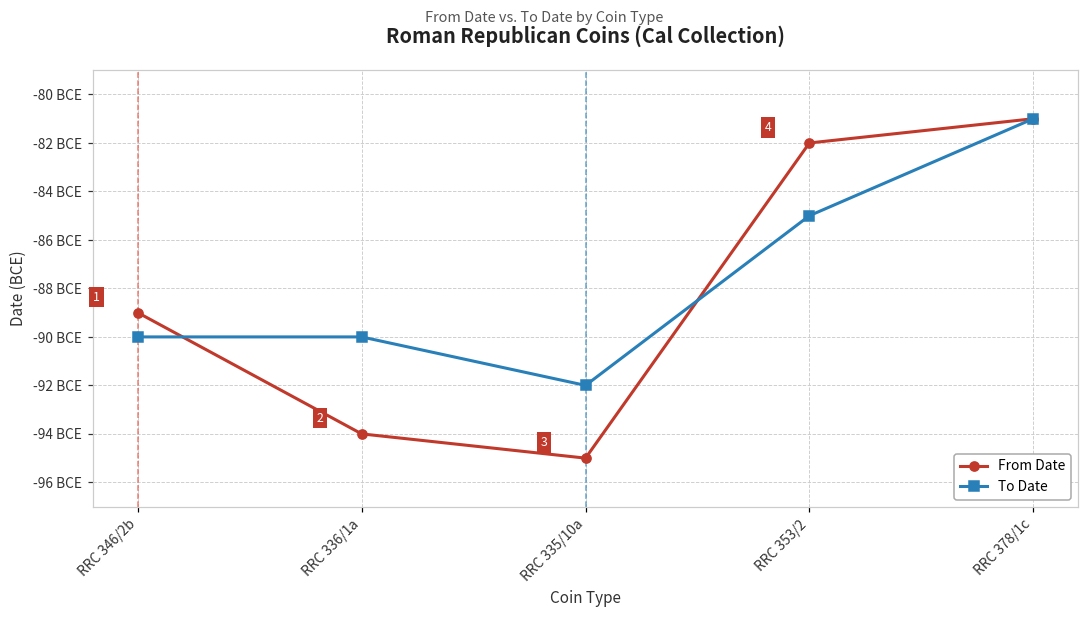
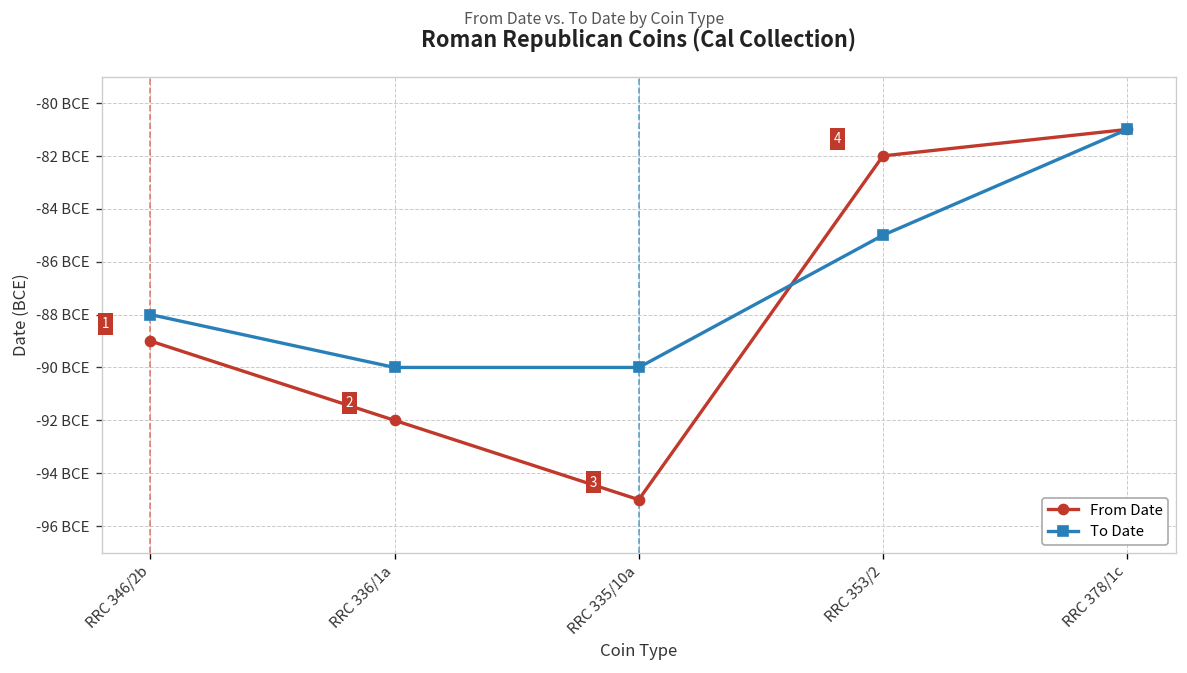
  {
    "From Date": {
      "RRC 346/2b": "-89 BCE",
-     "RRC 336/1a": "-94 BCE",
+     "RRC 336/1a": "-92 BCE",
      "RRC 335/10a": "-95 BCE",
      "RRC 353/2": "-82 BCE"
    },
    "To Date": {
-     "RRC 346/2b": "-90 BCE",
+     "RRC 346/2b": "-88 BCE",
      "RRC 336/1a": "-90 BCE",
-     "RRC 335/10a": "-92 BCE",
+     "RRC 335/10a": "-90 BCE",
      "RRC 353/2": "-85 BCE"
    }
  }
